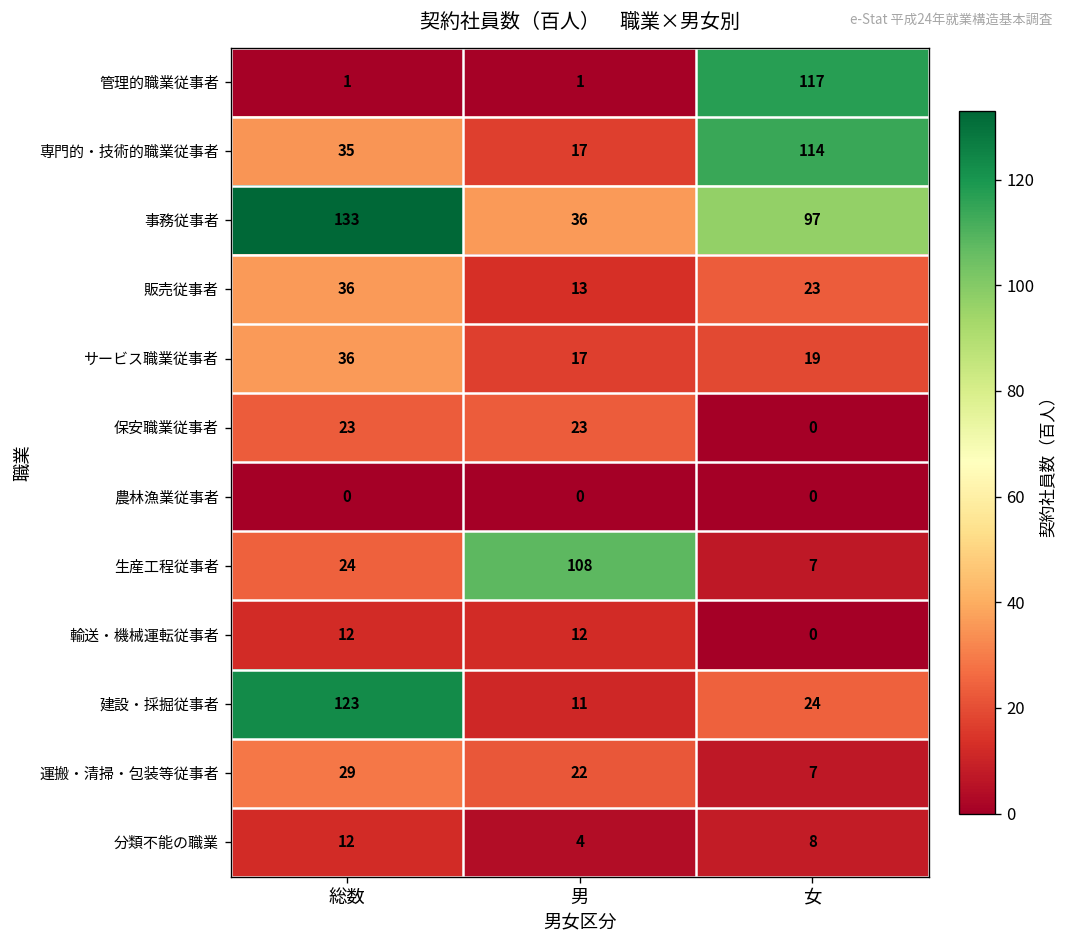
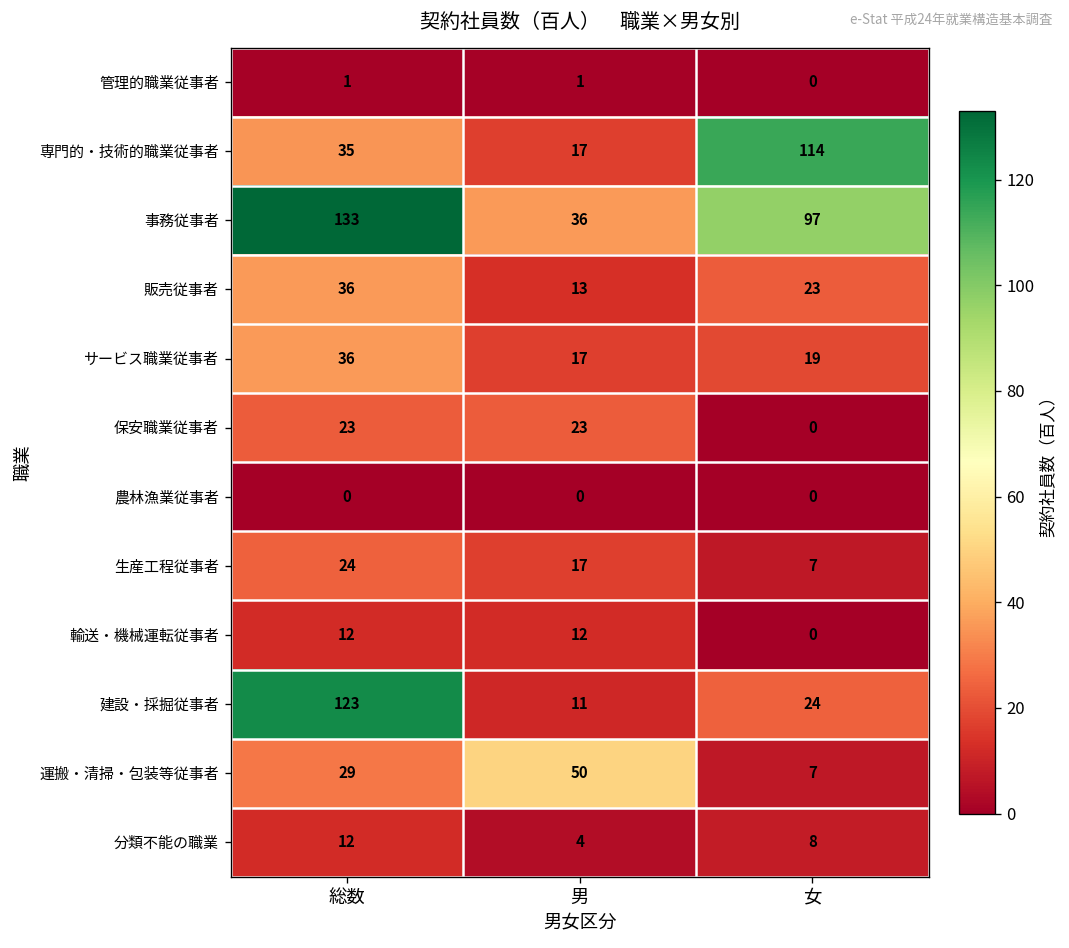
  {
    "管理的職業従事者": {
      "総数": 1,
      "男": 1,
-     "女": 117
+     "女": 0
    },
    "専門的・技術的職業従事者": {
      "総数": 35,
      "男": 17,
      "女": 114
    },
    "事務従事者": {
      "総数": 133,
      "男": 36,
      "女": 97
    },
    "販売従事者": {
      "総数": 36,
      "男": 13,
      "女": 23
    },
    "サービス職業従事者": {
      "総数": 36,
      "男": 17,
      "女": 19
    },
    "保安職業従事者": {
      "総数": 23,
      "男": 23,
      "女": 0
    },
    "農林漁業従事者": {
      "総数": 0,
      "男": 0,
      "女": 0
    },
    "生産工程従事者": {
      "総数": 24,
-     "男": 108,
+     "男": 17,
      "女": 7
    },
    "輸送・機械運転従事者": {
      "総数": 12,
      "男": 12,
      "女": 0
    },
    "建設・採掘従事者": {
      "総数": 123,
      "男": 11,
      "女": 24
    },
    "運搬・清掃・包装等従事者": {
      "総数": 29,
-     "男": 22,
+     "男": 50,
      "女": 7
    },
    "分類不能の職業": {
      "総数": 12,
      "男": 4,
      "女": 8
    }
  }
